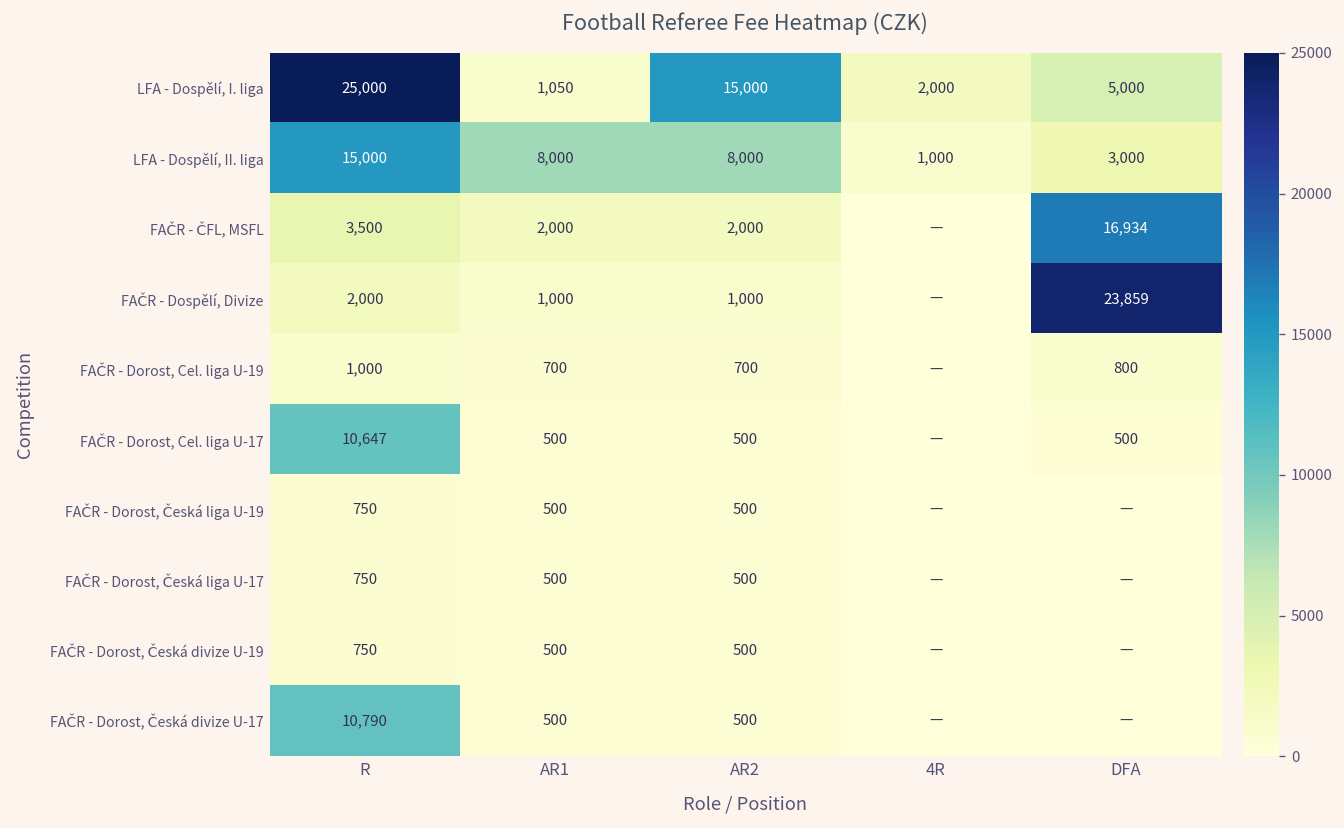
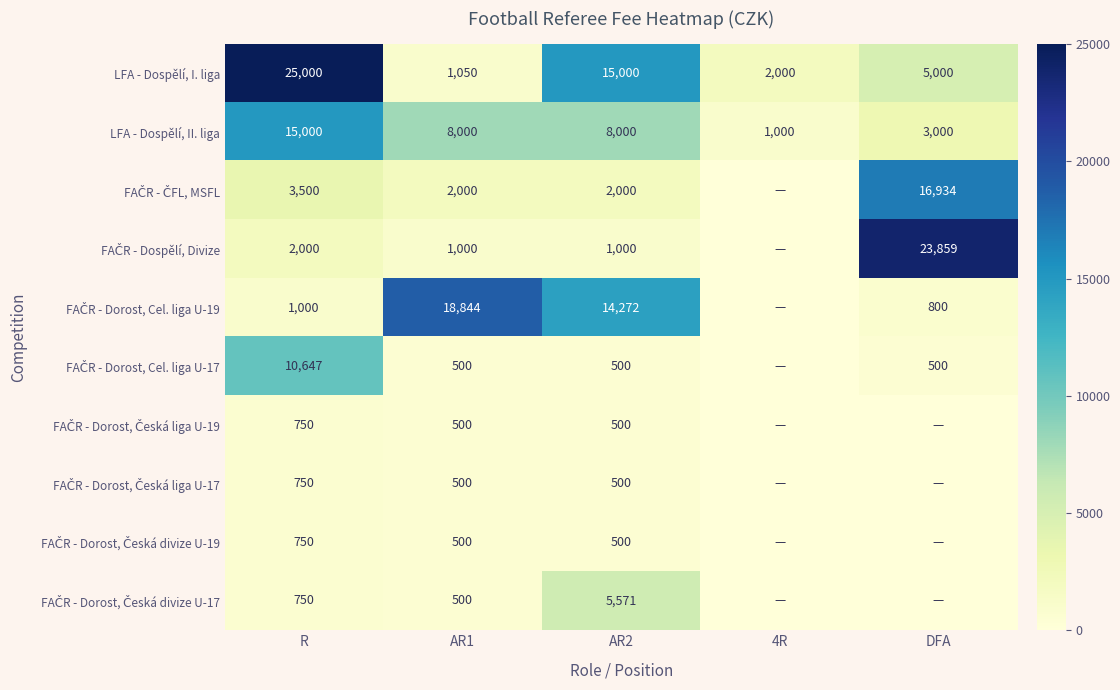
  {
    "LFA - Dospělí, I. liga": {
      "R": "25,000",
      "AR1": "1,050",
      "AR2": "15,000",
      "4R": "2,000",
      "DFA": "5,000"
    },
    "LFA - Dospělí, II. liga": {
      "R": "15,000",
      "AR1": "8,000",
      "AR2": "8,000",
      "4R": "1,000",
      "DFA": "3,000"
    },
    "FAČR - ČFL, MSFL": {
      "R": "3,500",
      "AR1": "2,000",
      "AR2": "2,000",
      "DFA": "16,934"
    },
    "FAČR - Dospělí, Divize": {
      "R": "2,000",
      "AR1": "1,000",
      "AR2": "1,000",
      "DFA": "23,859"
    },
    "FAČR - Dorost, Cel. liga U-19": {
      "R": "1,000",
-     "AR1": "700",
-     "AR2": "700",
+     "AR1": "18,844",
+     "AR2": "14,272",
      "DFA": "800"
    },
    "FAČR - Dorost, Cel. liga U-17": {
      "R": "10,647",
      "AR1": "500",
      "AR2": "500",
      "DFA": "500"
    },
    "FAČR - Dorost, Česká liga U-19": {
      "R": "750",
      "AR1": "500",
      "AR2": "500"
    },
    "FAČR - Dorost, Česká liga U-17": {
      "R": "750",
      "AR1": "500",
      "AR2": "500"
    },
    "FAČR - Dorost, Česká divize U-19": {
      "R": "750",
      "AR1": "500",
      "AR2": "500"
    },
    "FAČR - Dorost, Česká divize U-17": {
-     "R": "10,790",
+     "R": "750",
      "AR1": "500",
-     "AR2": "500"
+     "AR2": "5,571"
    }
  }
